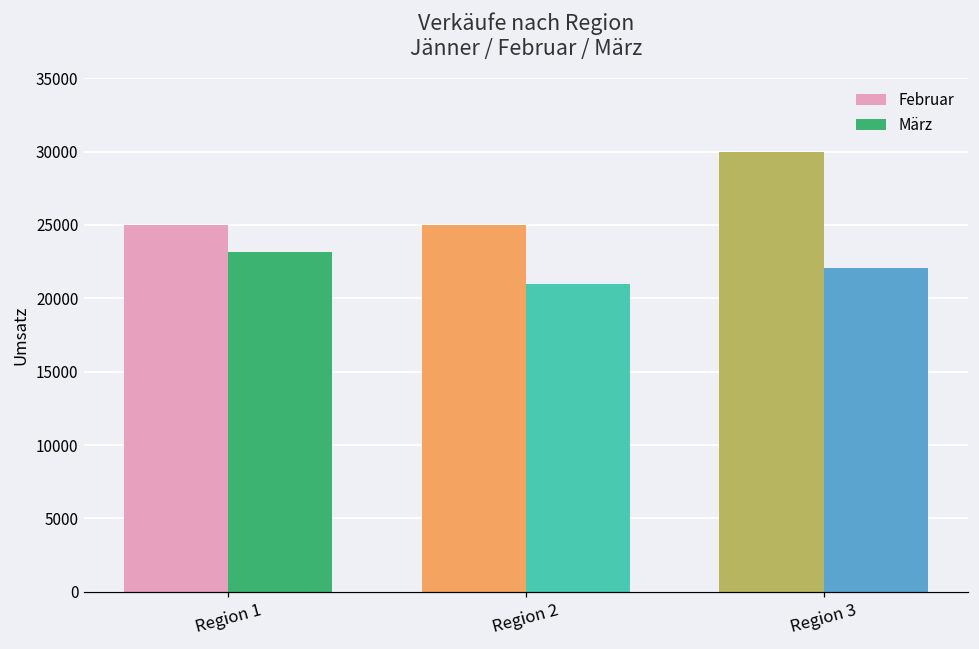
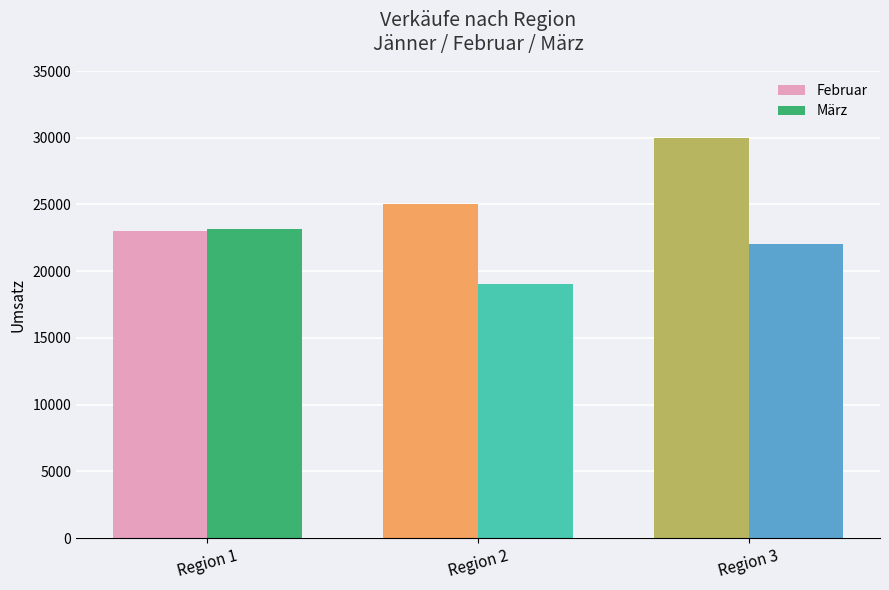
  {
    "Februar": {
-     "Region 1": 25000,
+     "Region 1": 23000,
      "Region 2": 25000,
      "Region 3": 30000
    },
    "März": {
      "Region 1": 23100,
-     "Region 2": 21000,
+     "Region 2": 19000,
      "Region 3": 22000
    }
  }
